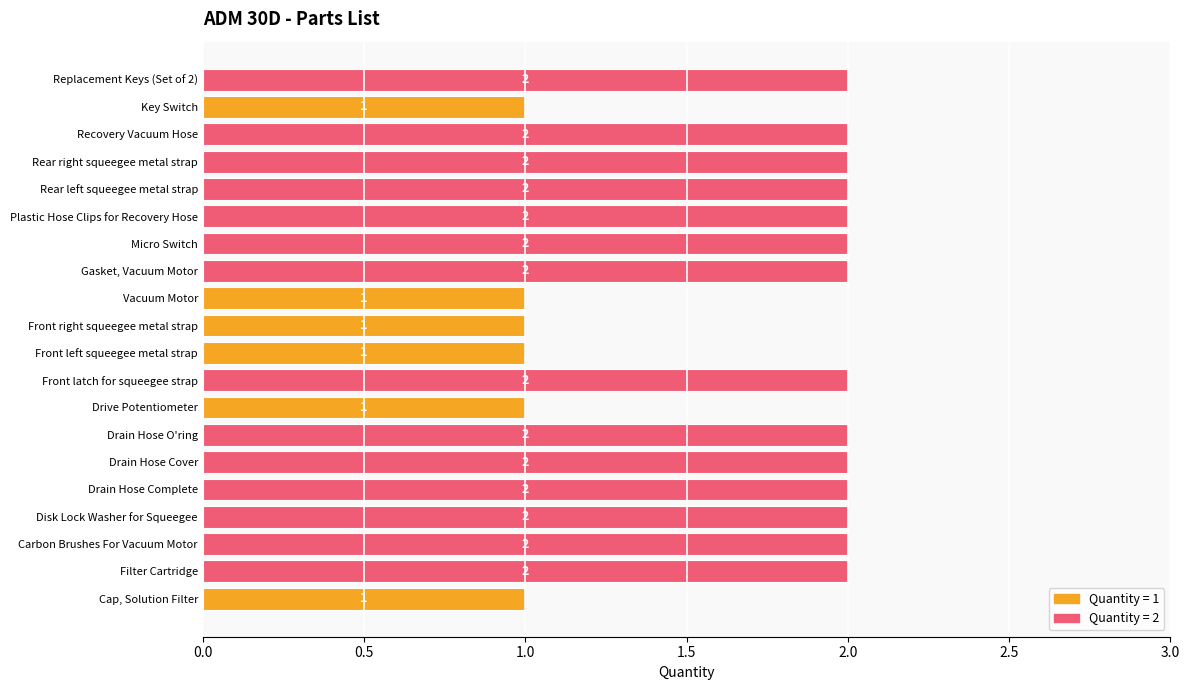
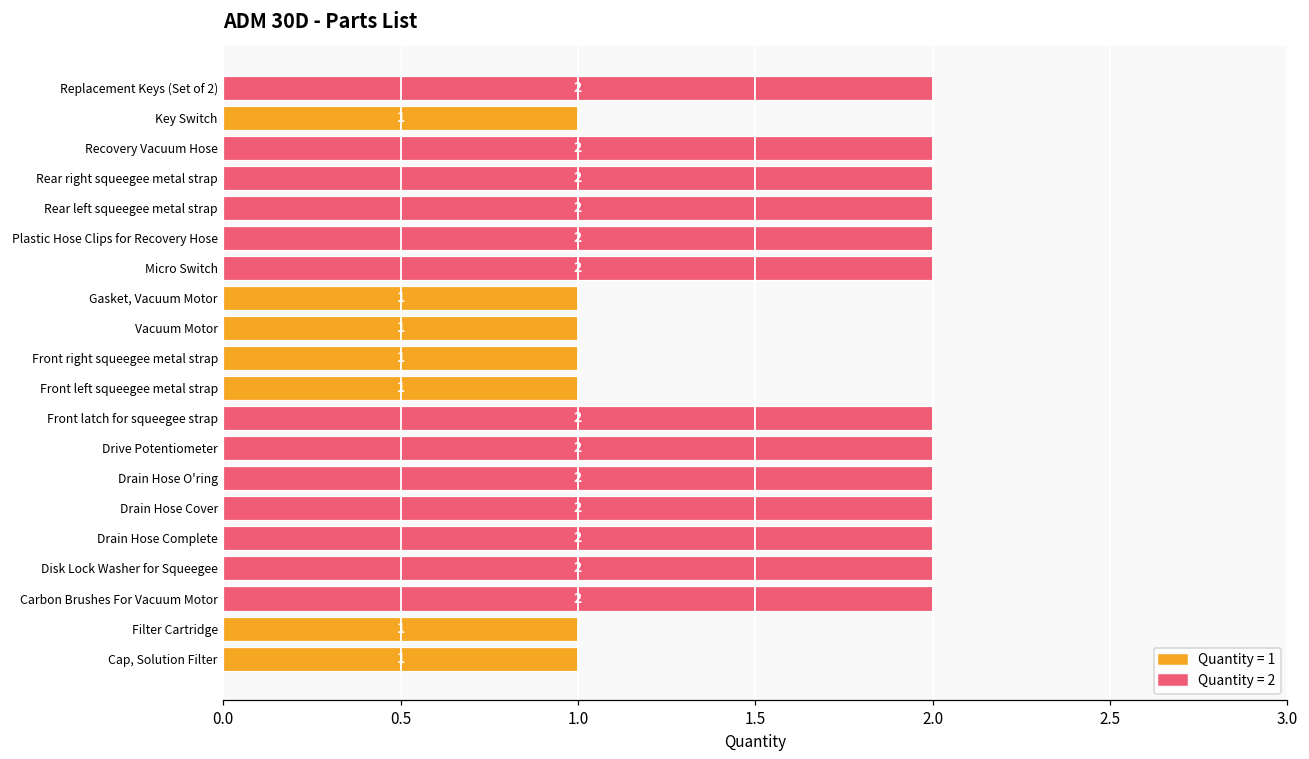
  {
    "Replacement Keys (Set of 2)": 2,
    "Key Switch": 1,
    "Recovery Vacuum Hose": 2,
    "Rear right squeegee metal strap": 2,
    "Rear left squeegee metal strap": 2,
    "Plastic Hose Clips for Recovery Hose": 2,
    "Micro Switch": 2,
-   "Gasket, Vacuum Motor": 2,
+   "Gasket, Vacuum Motor": 1,
    "Vacuum Motor": 1,
    "Front right squeegee metal strap": 1,
    "Front left squeegee metal strap": 1,
    "Front latch for squeegee strap": 2,
-   "Drive Potentiometer": 1,
+   "Drive Potentiometer": 2,
    "Drain Hose O'ring": 2,
    "Drain Hose Cover": 2,
    "Drain Hose Complete": 2,
    "Disk Lock Washer for Squeegee": 2,
    "Carbon Brushes For Vacuum Motor": 2,
-   "Filter Cartridge": 2,
+   "Filter Cartridge": 1,
    "Cap, Solution Filter": 1
  }
